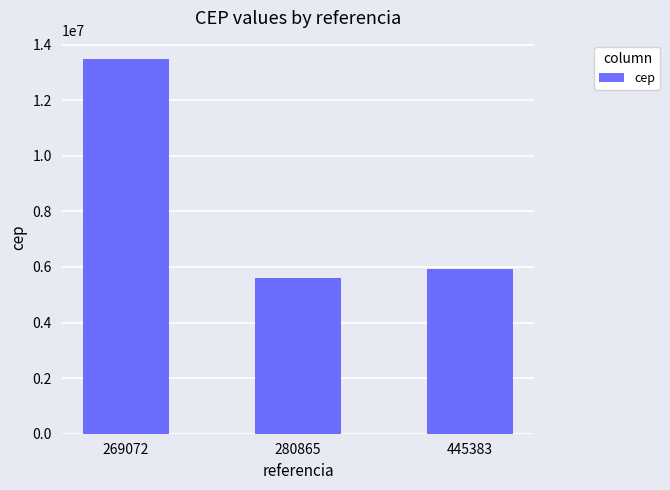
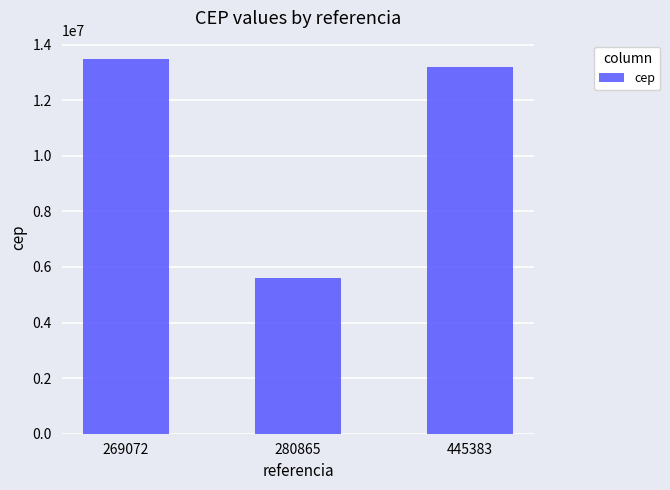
  {
    "269072": 13500000,
    "280865": 5600000,
-   "445383": 5900000
+   "445383": 13200000
  }
